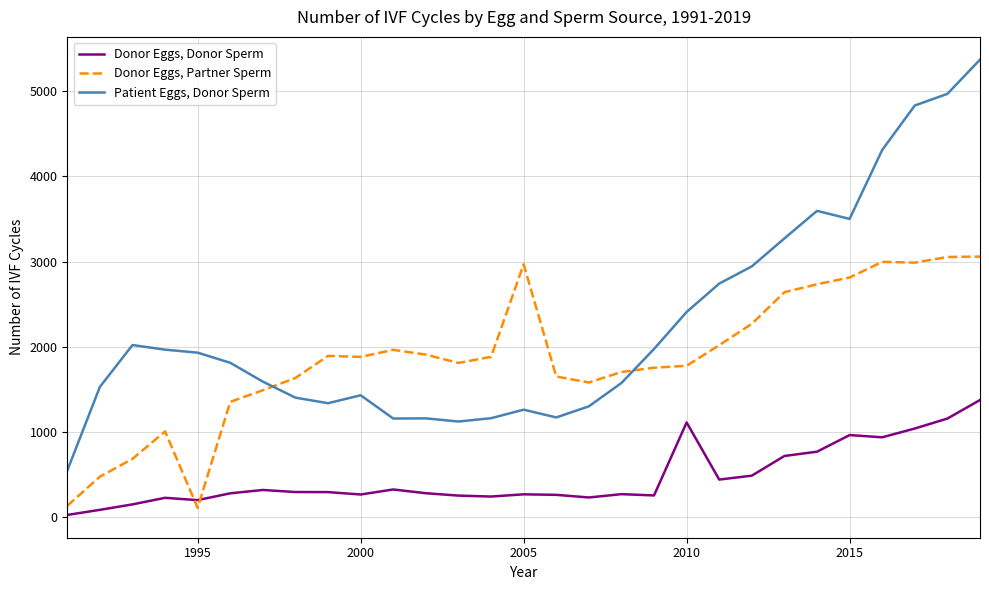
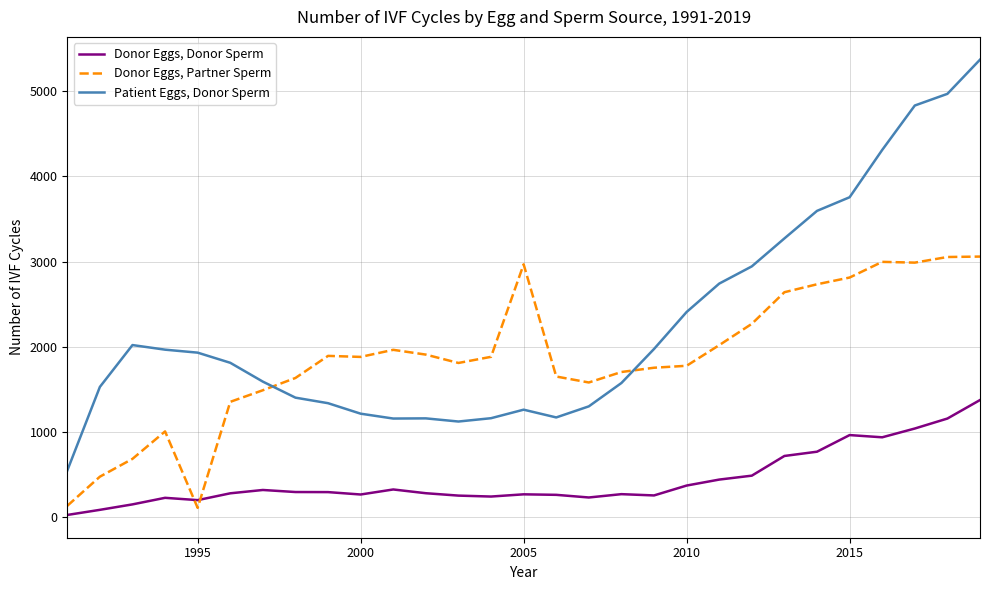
  {
    "Donor Eggs, Donor Sperm": {
      "1995": 200,
      "2000": 300,
      "2005": 300,
-     "2010": 1100,
+     "2010": 400,
      "2015": 1000
    },
    "Donor Eggs, Partner Sperm": {
      "1995": 100,
      "2000": 1900,
      "2005": 3000,
      "2010": 1800,
      "2015": 2800
    },
    "Patient Eggs, Donor Sperm": {
      "1995": 1900,
-     "2000": 1400,
+     "2000": 1200,
      "2005": 1300,
      "2010": 2400,
-     "2015": 3500
+     "2015": 3800
    }
  }
